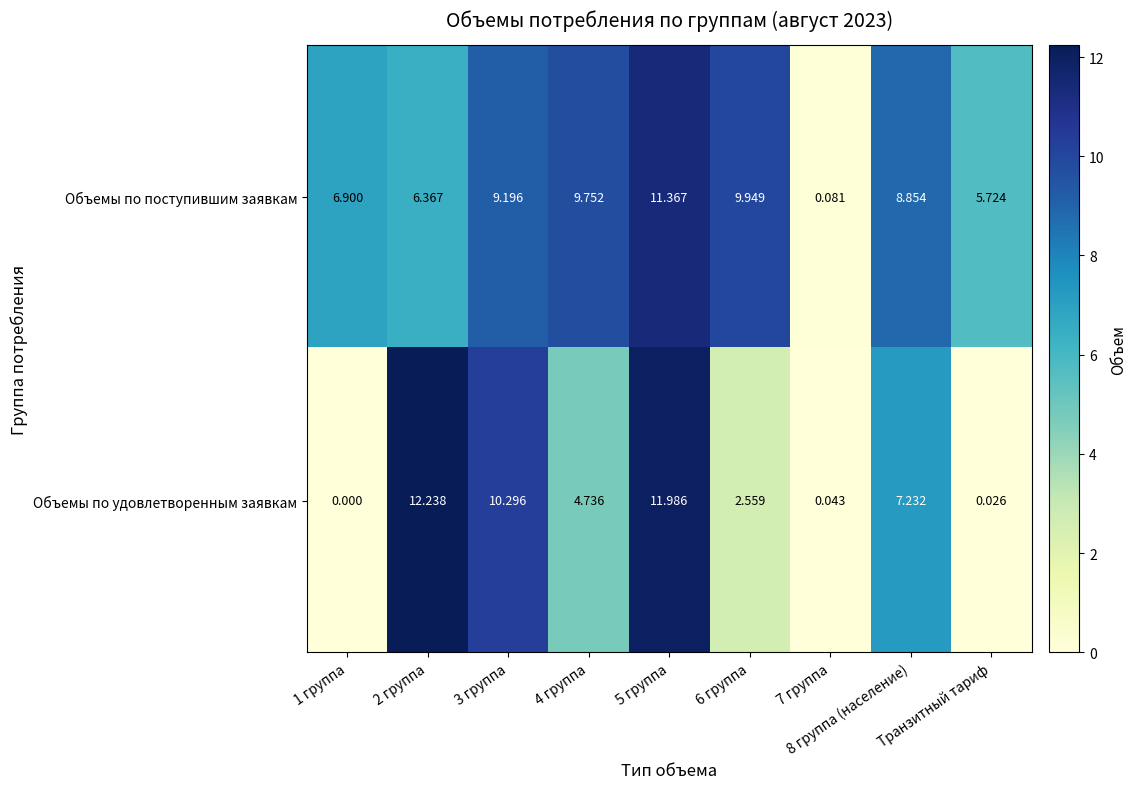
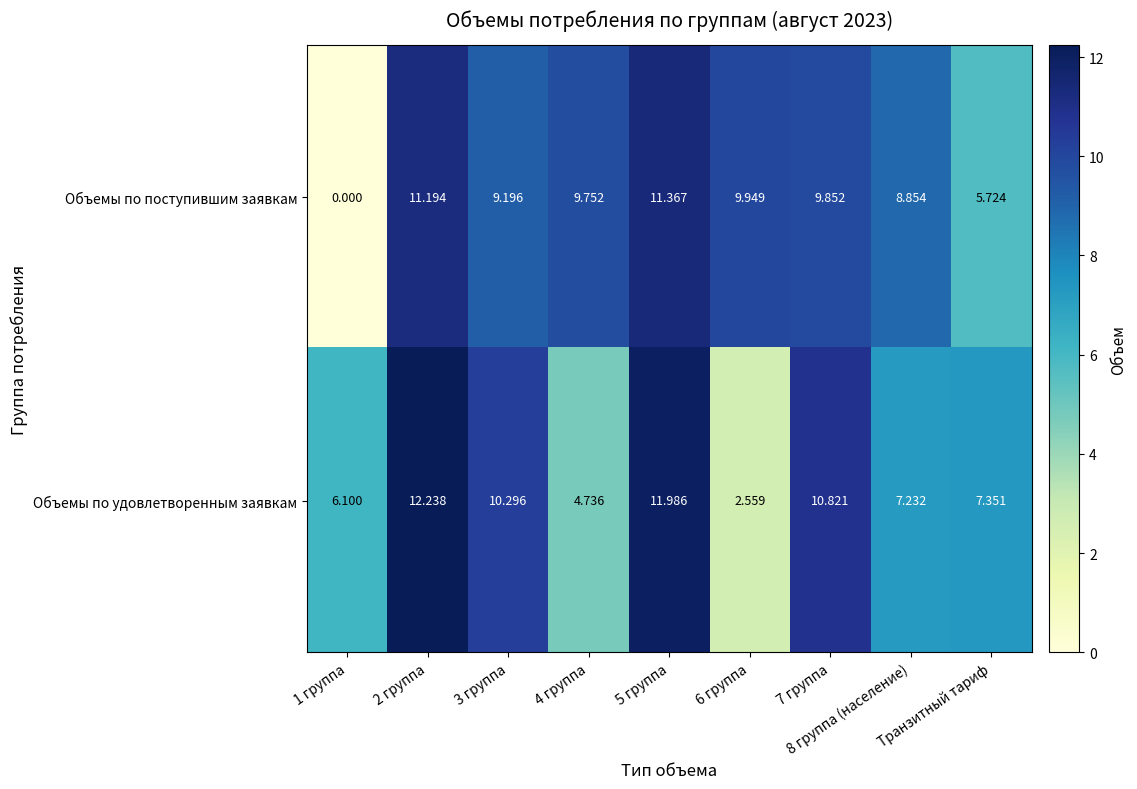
  {
    "Объемы по поступившим заявкам": {
-     "1 группа": 6.900,
-     "2 группа": 6.367,
+     "1 группа": 0.000,
+     "2 группа": 11.194,
      "3 группа": 9.196,
      "4 группа": 9.752,
      "5 группа": 11.367,
      "6 группа": 9.949,
-     "7 группа": 0.081,
+     "7 группа": 9.852,
      "8 группа (население)": 8.854,
      "Транзитный тариф": 5.724
    },
    "Объемы по удовлетворенным заявкам": {
-     "1 группа": 0.000,
+     "1 группа": 6.100,
      "2 группа": 12.238,
      "3 группа": 10.296,
      "4 группа": 4.736,
      "5 группа": 11.986,
      "6 группа": 2.559,
-     "7 группа": 0.043,
+     "7 группа": 10.821,
      "8 группа (население)": 7.232,
-     "Транзитный тариф": 0.026
+     "Транзитный тариф": 7.351
    }
  }
